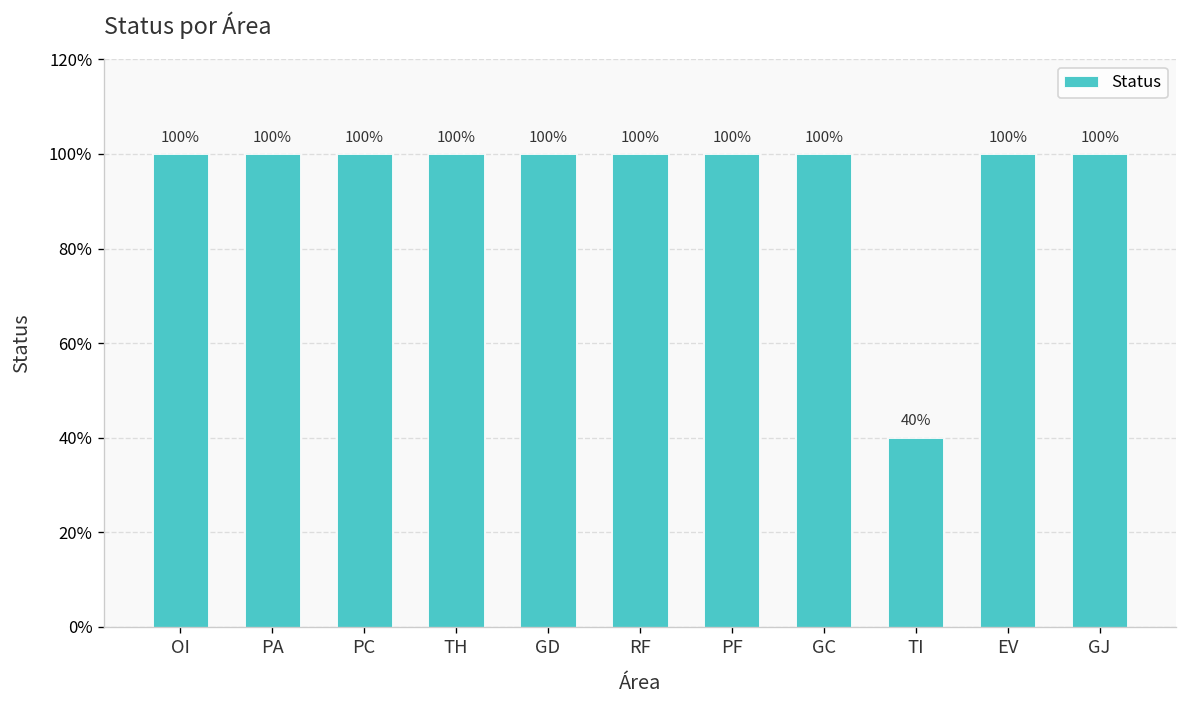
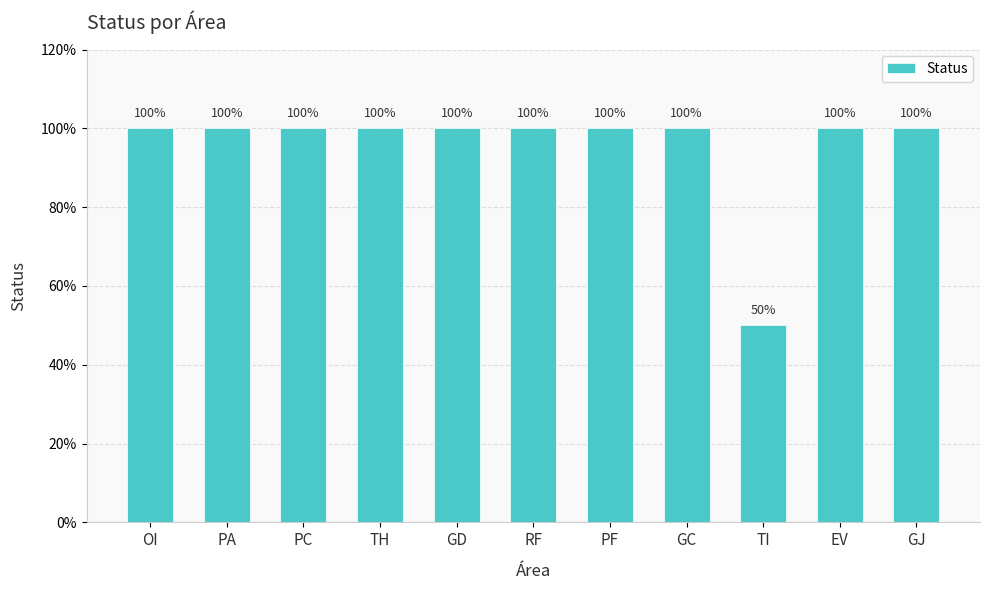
  {
    "OI": "100%",
    "PA": "100%",
    "PC": "100%",
    "TH": "100%",
    "GD": "100%",
    "RF": "100%",
    "PF": "100%",
    "GC": "100%",
-   "TI": "40%",
+   "TI": "50%",
    "EV": "100%",
    "GJ": "100%"
  }
